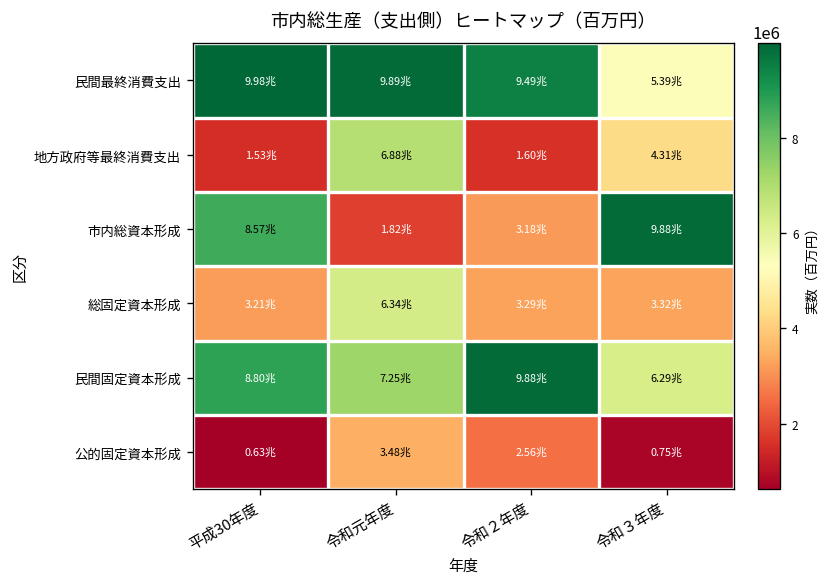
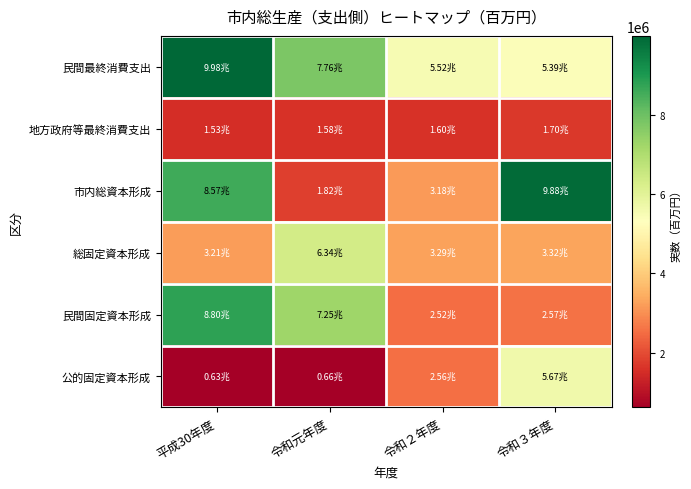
  {
    "民間最終消費支出": {
      "平成30年度": "9.98兆",
-     "令和元年度": "9.89兆",
-     "令和２年度": "9.49兆",
+     "令和元年度": "7.76兆",
+     "令和２年度": "5.52兆",
      "令和３年度": "5.39兆"
    },
    "地方政府等最終消費支出": {
      "平成30年度": "1.53兆",
-     "令和元年度": "6.88兆",
+     "令和元年度": "1.58兆",
      "令和２年度": "1.60兆",
-     "令和３年度": "4.31兆"
+     "令和３年度": "1.70兆"
    },
    "市内総資本形成": {
      "平成30年度": "8.57兆",
      "令和元年度": "1.82兆",
      "令和２年度": "3.18兆",
      "令和３年度": "9.88兆"
    },
    "総固定資本形成": {
      "平成30年度": "3.21兆",
      "令和元年度": "6.34兆",
      "令和２年度": "3.29兆",
      "令和３年度": "3.32兆"
    },
    "民間固定資本形成": {
      "平成30年度": "8.80兆",
      "令和元年度": "7.25兆",
-     "令和２年度": "9.88兆",
-     "令和３年度": "6.29兆"
+     "令和２年度": "2.52兆",
+     "令和３年度": "2.57兆"
    },
    "公的固定資本形成": {
      "平成30年度": "0.63兆",
-     "令和元年度": "3.48兆",
+     "令和元年度": "0.66兆",
      "令和２年度": "2.56兆",
-     "令和３年度": "0.75兆"
+     "令和３年度": "5.67兆"
    }
  }
